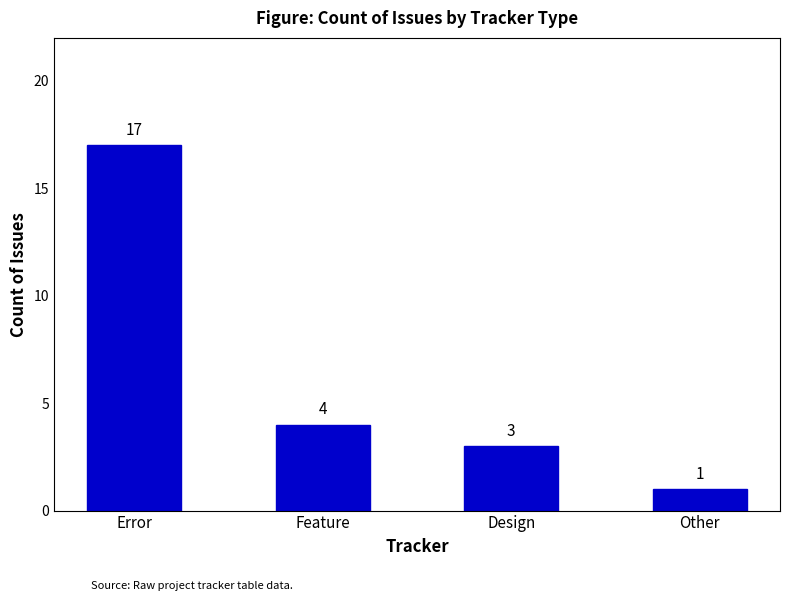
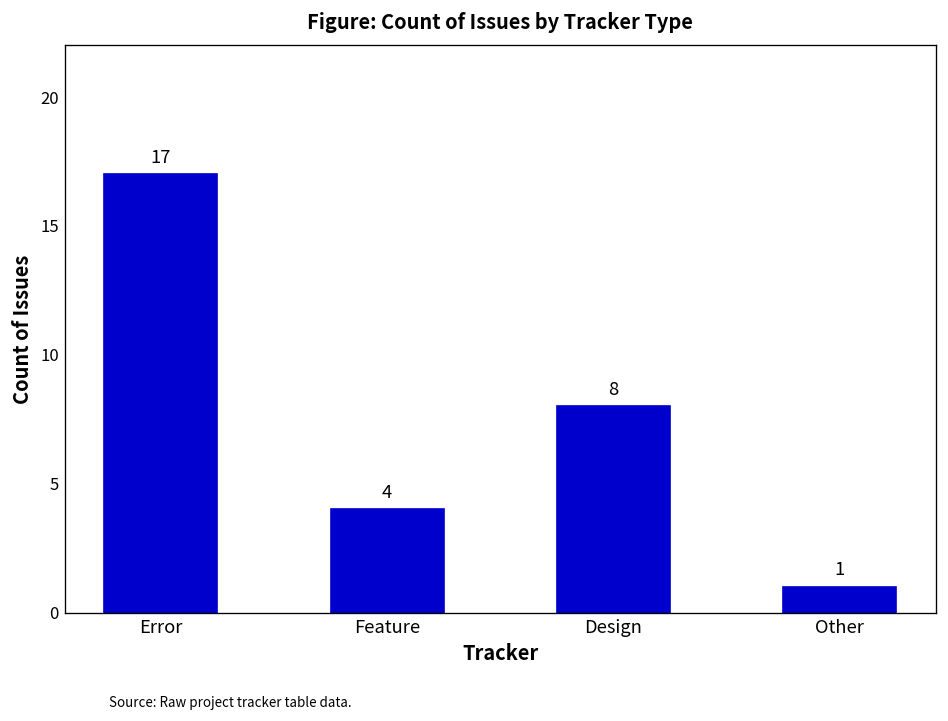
  {
    "Error": 17,
    "Feature": 4,
-   "Design": 3,
+   "Design": 8,
    "Other": 1
  }
